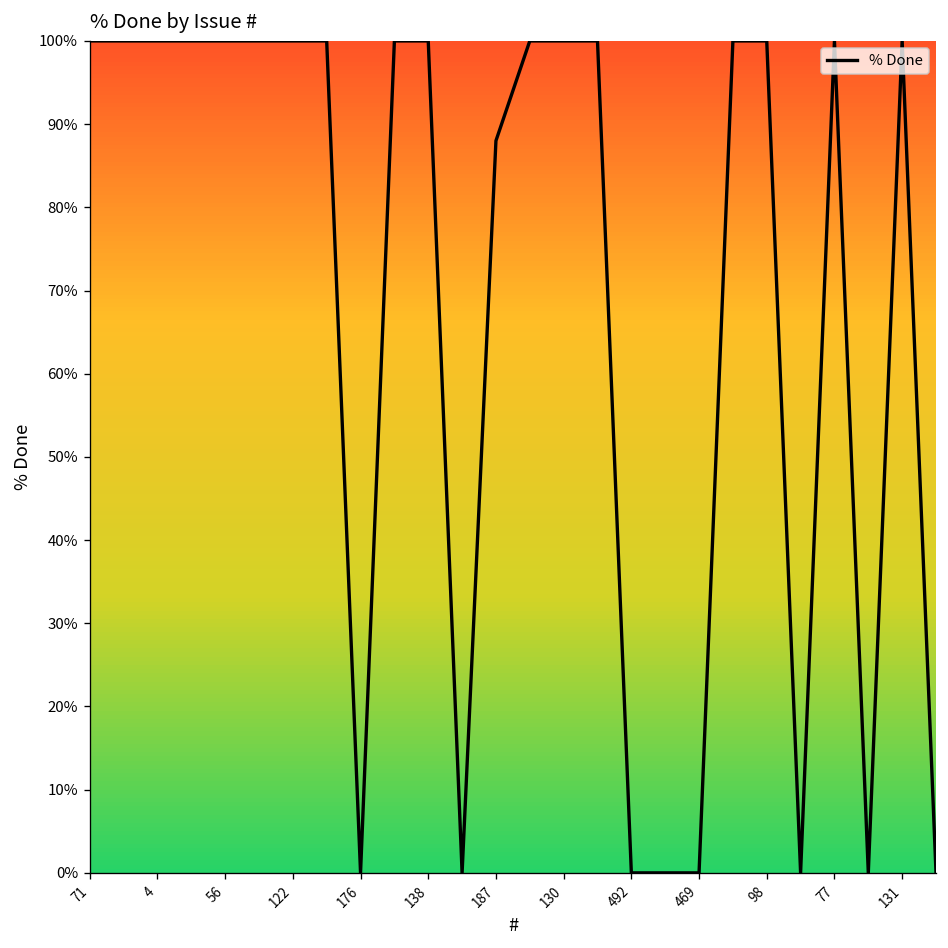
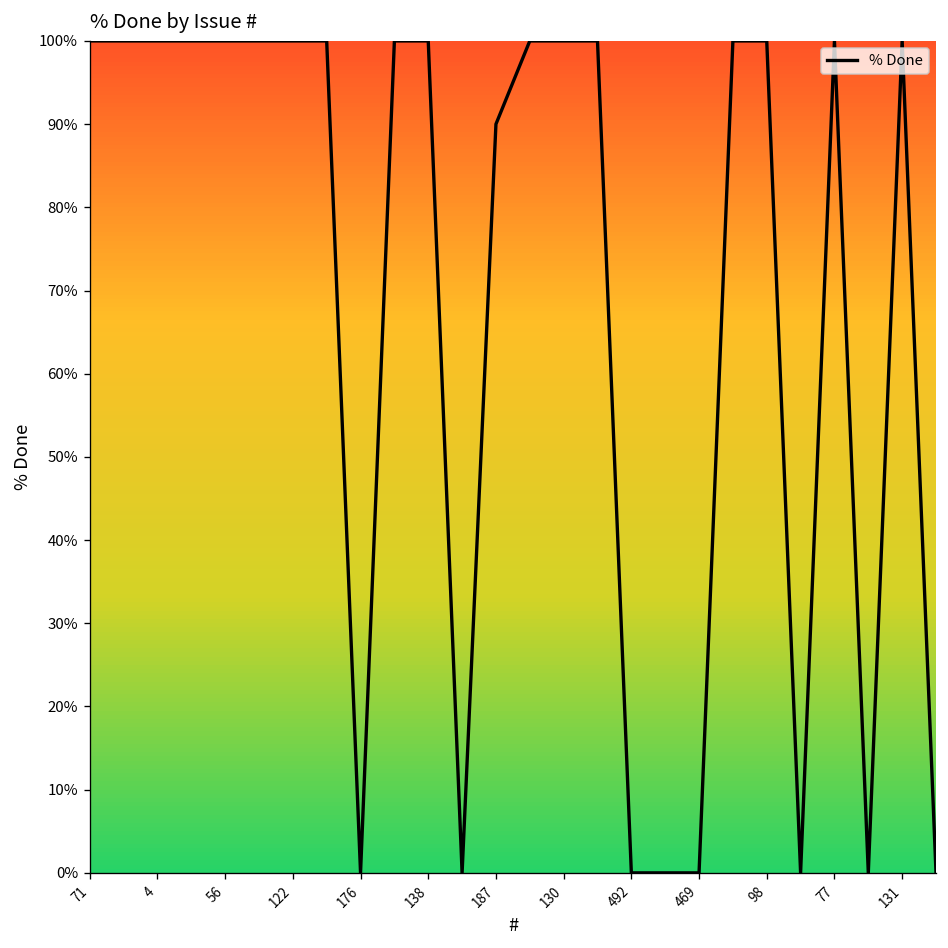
  {
    "71": "100%",
    "4": "100%",
    "56": "100%",
    "122": "100%",
    "176": "0%",
    "138": "100%",
-   "187": "88%",
+   "187": "90%",
    "130": "100%",
    "492": "0%",
    "469": "0%",
    "98": "100%",
    "77": "100%",
    "131": "100%"
  }
